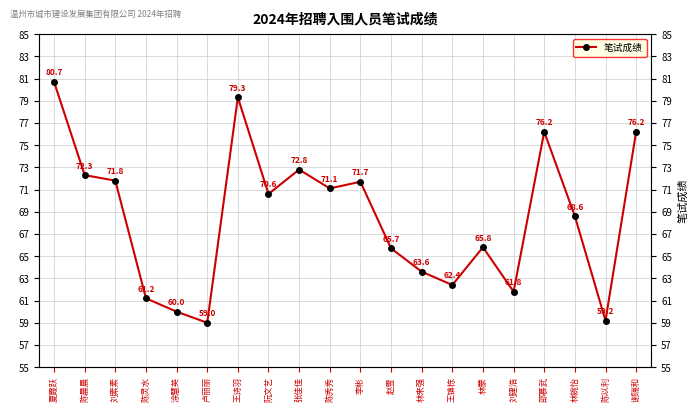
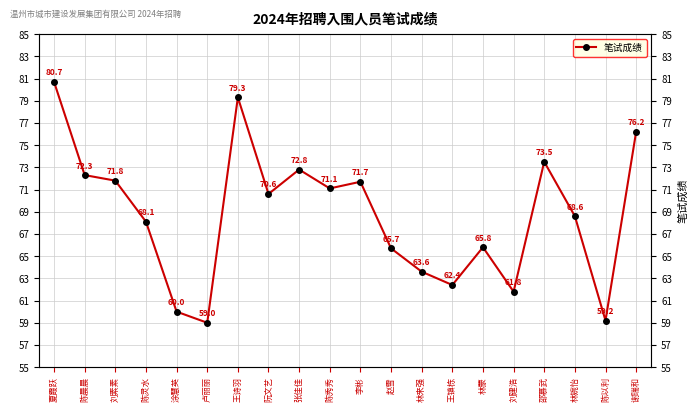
  {
    "夏霞跃": 80.7,
    "陈晨晨": 72.3,
    "刘素素": 71.8,
-   "陈灵水": 61.2,
+   "陈灵水": 68.1,
    "涂慧英": 60.0,
    "卢丽丽": 59.0,
    "王诗羽": 79.3,
    "阮文艺": 70.6,
    "张佳佳": 72.8,
    "陈秀秀": 71.1,
    "李彬": 71.7,
    "赵雪": 65.7,
    "林来强": 63.6,
    "王镇栋": 62.4,
    "林蒙": 65.8,
    "刘建浩": 61.8,
-   "邵慕武": 76.2,
+   "邵慕武": 73.5,
    "林婉怡": 68.6,
    "陈以利": 59.2,
    "谢瑞和": 76.2
  }
